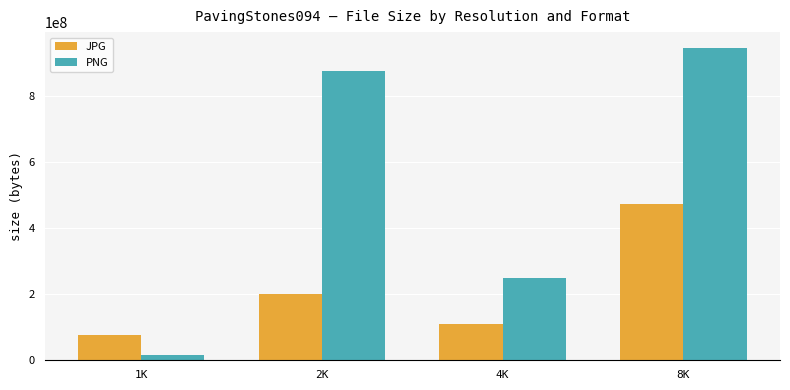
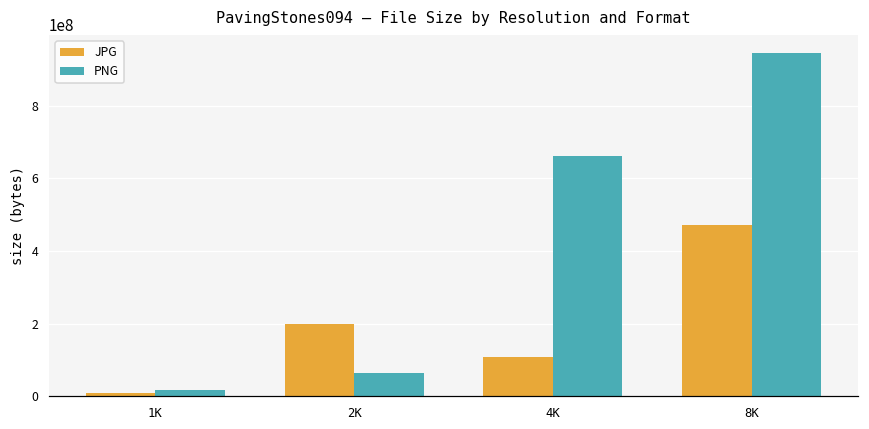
  {
    "JPG": {
-     "1K": 80000000,
+     "1K": 10000000,
      "2K": 200000000,
      "4K": 110000000,
      "8K": 470000000
    },
    "PNG": {
      "1K": 20000000,
-     "2K": 880000000,
-     "4K": 250000000,
+     "2K": 60000000,
+     "4K": 660000000,
      "8K": 950000000
    }
  }
